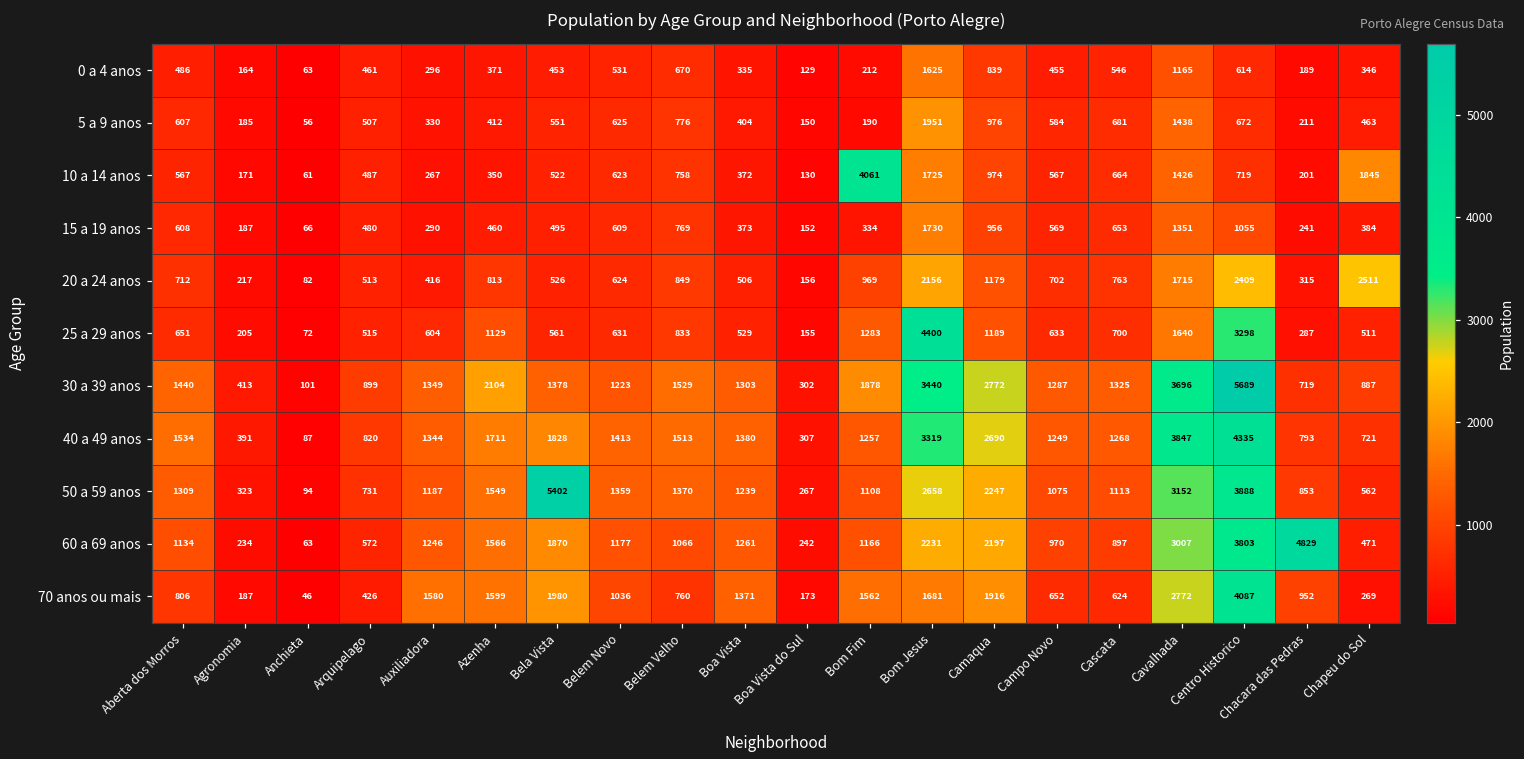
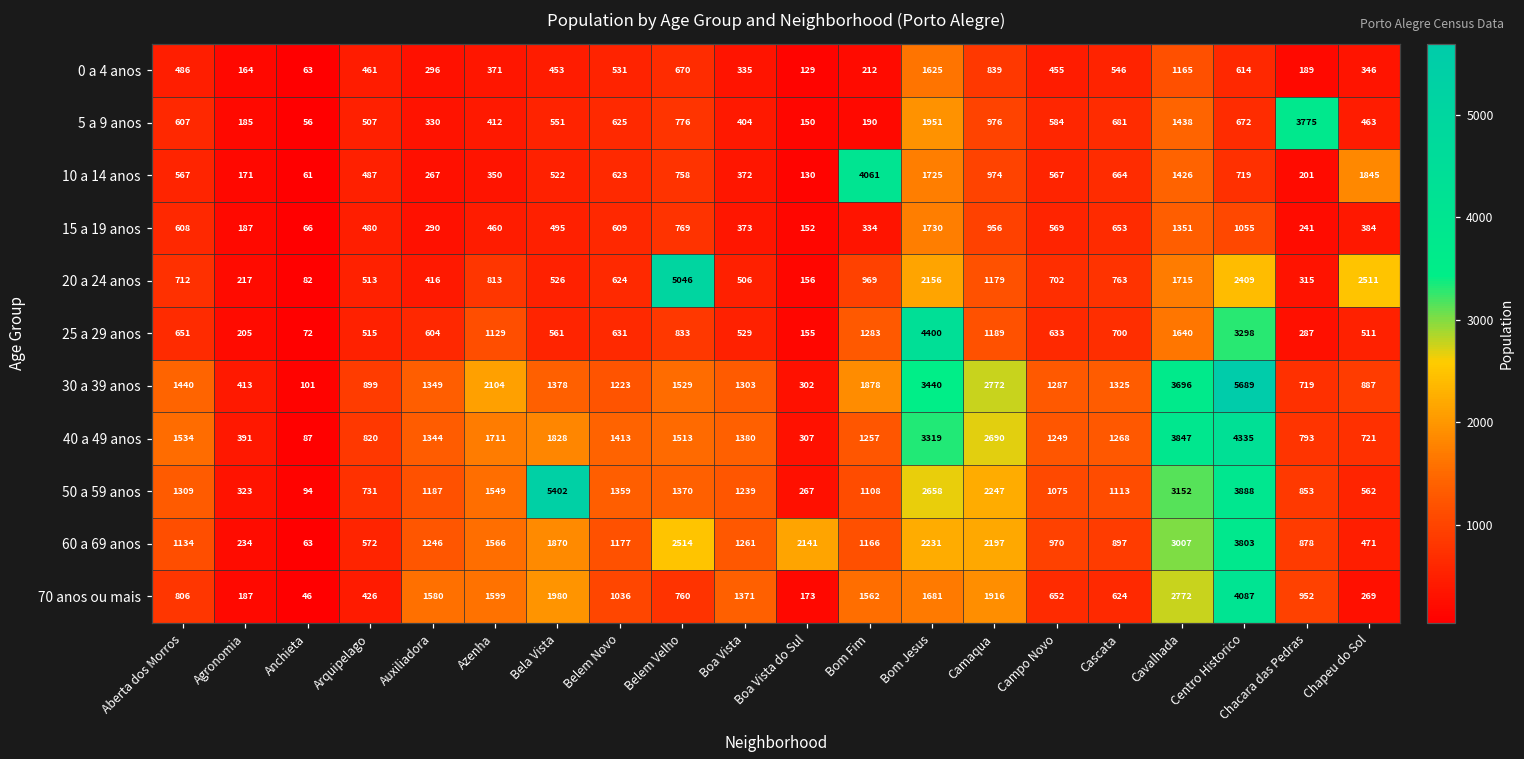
  {
    "5 a 9 anos": {
      "Aberta dos Morros": 607,
      "Agronomia": 185,
      "Anchieta": 56,
      "Arquipelago": 507,
      "Auxiliadora": 330,
      "Azenha": 412,
      "Bela Vista": 551,
      "Belem Novo": 625,
      "Belem Velho": 776,
      "Boa Vista": 404,
      "Boa Vista do Sul": 150,
      "Bom Fim": 190,
      "Bom Jesus": 1951,
      "Camaqua": 976,
      "Campo Novo": 584,
      "Cascata": 681,
      "Cavalhada": 1438,
      "Centro Historico": 672,
-     "Chacara das Pedras": 211,
+     "Chacara das Pedras": 3775,
      "Chapeu do Sol": 463
    },
    "20 a 24 anos": {
      "Aberta dos Morros": 712,
      "Agronomia": 217,
      "Anchieta": 82,
      "Arquipelago": 513,
      "Auxiliadora": 416,
      "Azenha": 813,
      "Bela Vista": 526,
      "Belem Novo": 624,
-     "Belem Velho": 849,
+     "Belem Velho": 5046,
      "Boa Vista": 506,
      "Boa Vista do Sul": 156,
      "Bom Fim": 969,
      "Bom Jesus": 2156,
      "Camaqua": 1179,
      "Campo Novo": 702,
      "Cascata": 763,
      "Cavalhada": 1715,
      "Centro Historico": 2409,
      "Chacara das Pedras": 315,
      "Chapeu do Sol": 2511
    },
    "60 a 69 anos": {
      "Aberta dos Morros": 1134,
      "Agronomia": 234,
      "Anchieta": 63,
      "Arquipelago": 572,
      "Auxiliadora": 1246,
      "Azenha": 1566,
      "Bela Vista": 1870,
      "Belem Novo": 1177,
-     "Belem Velho": 1066,
+     "Belem Velho": 2514,
      "Boa Vista": 1261,
-     "Boa Vista do Sul": 242,
+     "Boa Vista do Sul": 2141,
      "Bom Fim": 1166,
      "Bom Jesus": 2231,
      "Camaqua": 2197,
      "Campo Novo": 970,
      "Cascata": 897,
      "Cavalhada": 3007,
      "Centro Historico": 3803,
-     "Chacara das Pedras": 4829,
+     "Chacara das Pedras": 878,
      "Chapeu do Sol": 471
    }
  }
